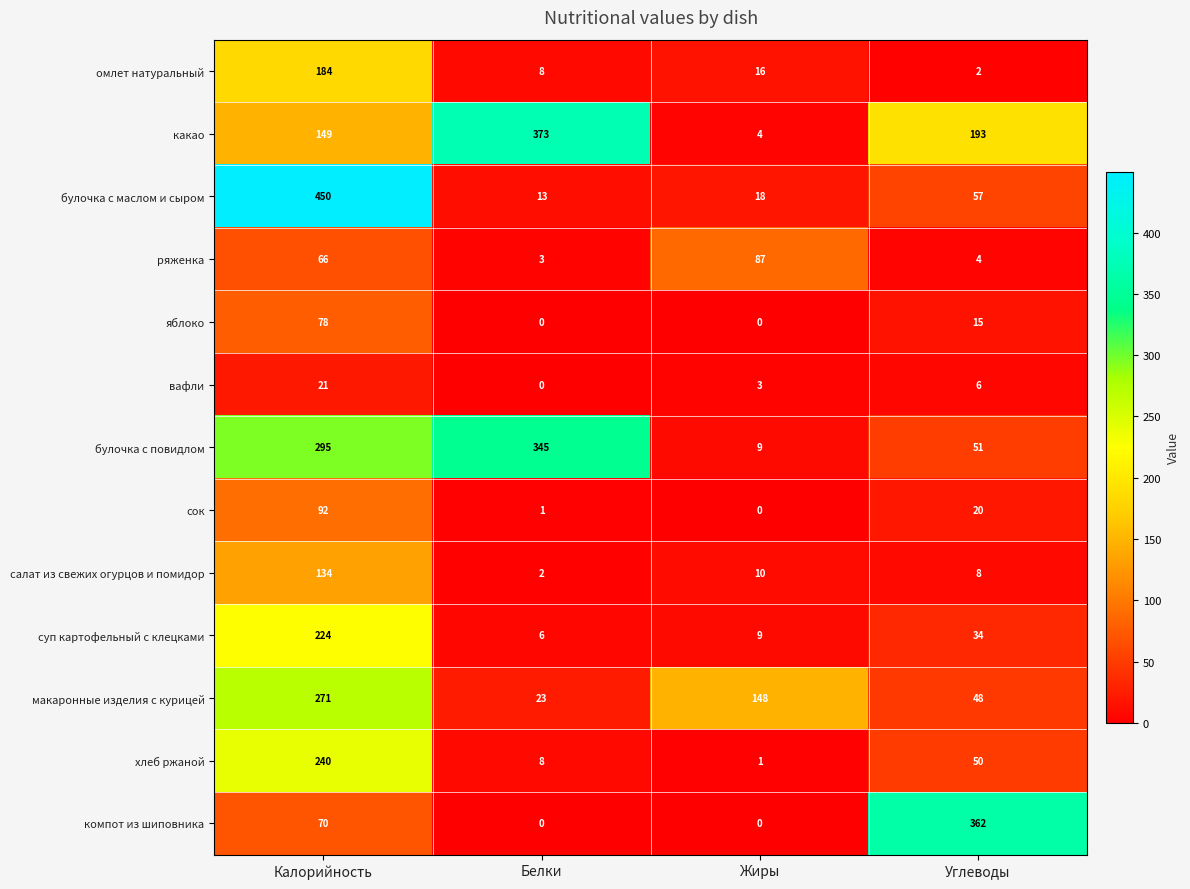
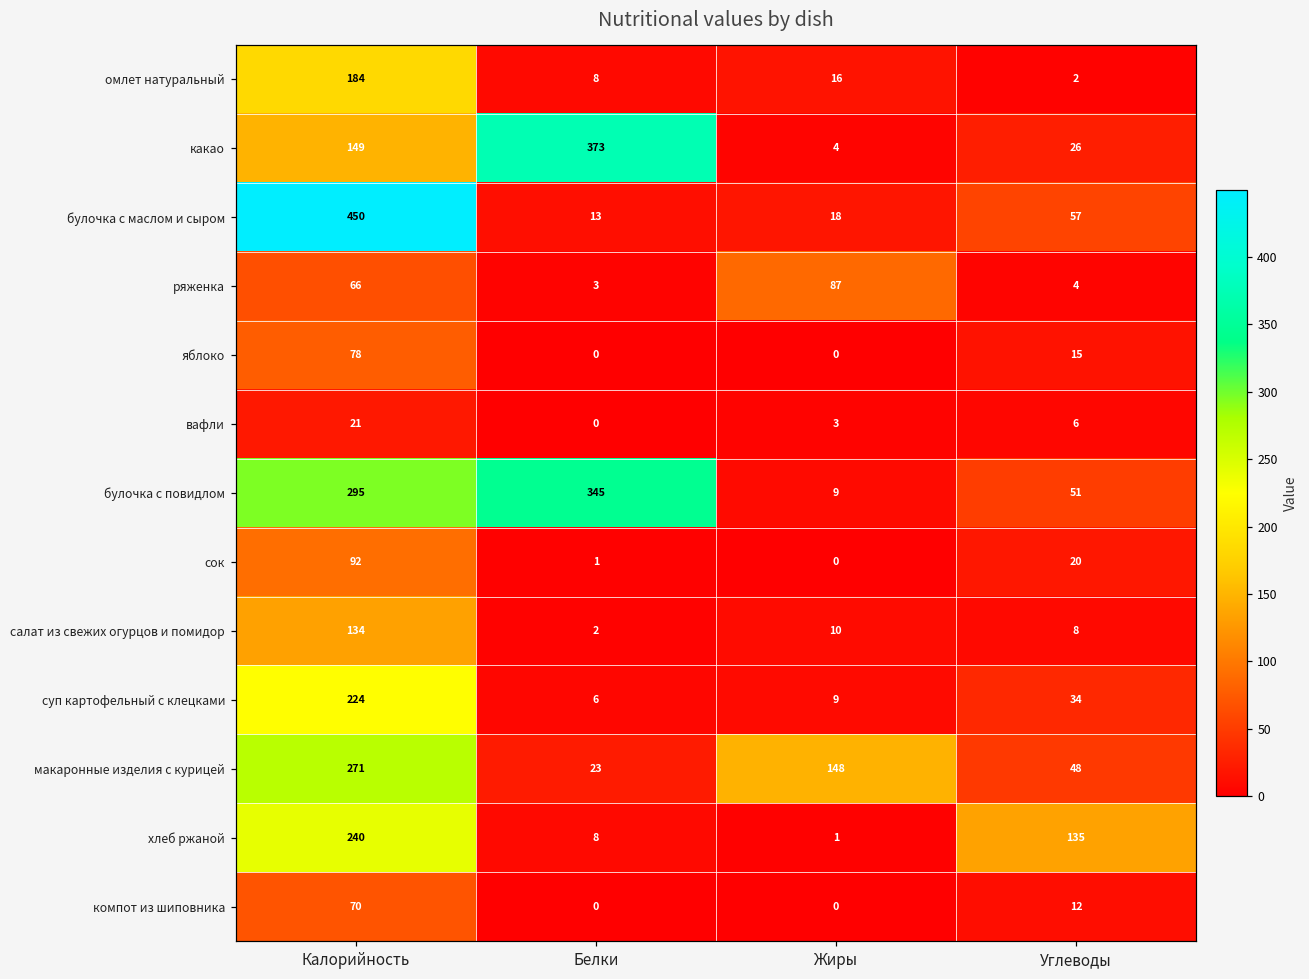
  {
    "омлет натуральный": {
      "Калорийность": 184,
      "Белки": 8,
      "Жиры": 16,
      "Углеводы": 2
    },
    "какао": {
      "Калорийность": 149,
      "Белки": 373,
      "Жиры": 4,
-     "Углеводы": 193
+     "Углеводы": 26
    },
    "булочка с маслом и сыром": {
      "Калорийность": 450,
      "Белки": 13,
      "Жиры": 18,
      "Углеводы": 57
    },
    "ряженка": {
      "Калорийность": 66,
      "Белки": 3,
      "Жиры": 87,
      "Углеводы": 4
    },
    "яблоко": {
      "Калорийность": 78,
      "Белки": 0,
      "Жиры": 0,
      "Углеводы": 15
    },
    "вафли": {
      "Калорийность": 21,
      "Белки": 0,
      "Жиры": 3,
      "Углеводы": 6
    },
    "булочка с повидлом": {
      "Калорийность": 295,
      "Белки": 345,
      "Жиры": 9,
      "Углеводы": 51
    },
    "сок": {
      "Калорийность": 92,
      "Белки": 1,
      "Жиры": 0,
      "Углеводы": 20
    },
    "салат из свежих огурцов и помидор": {
      "Калорийность": 134,
      "Белки": 2,
      "Жиры": 10,
      "Углеводы": 8
    },
    "суп картофельный с клецками": {
      "Калорийность": 224,
      "Белки": 6,
      "Жиры": 9,
      "Углеводы": 34
    },
    "макаронные изделия с курицей": {
      "Калорийность": 271,
      "Белки": 23,
      "Жиры": 148,
      "Углеводы": 48
    },
    "хлеб ржаной": {
      "Калорийность": 240,
      "Белки": 8,
      "Жиры": 1,
-     "Углеводы": 50
+     "Углеводы": 135
    },
    "компот из шиповника": {
      "Калорийность": 70,
      "Белки": 0,
      "Жиры": 0,
-     "Углеводы": 362
+     "Углеводы": 12
    }
  }
